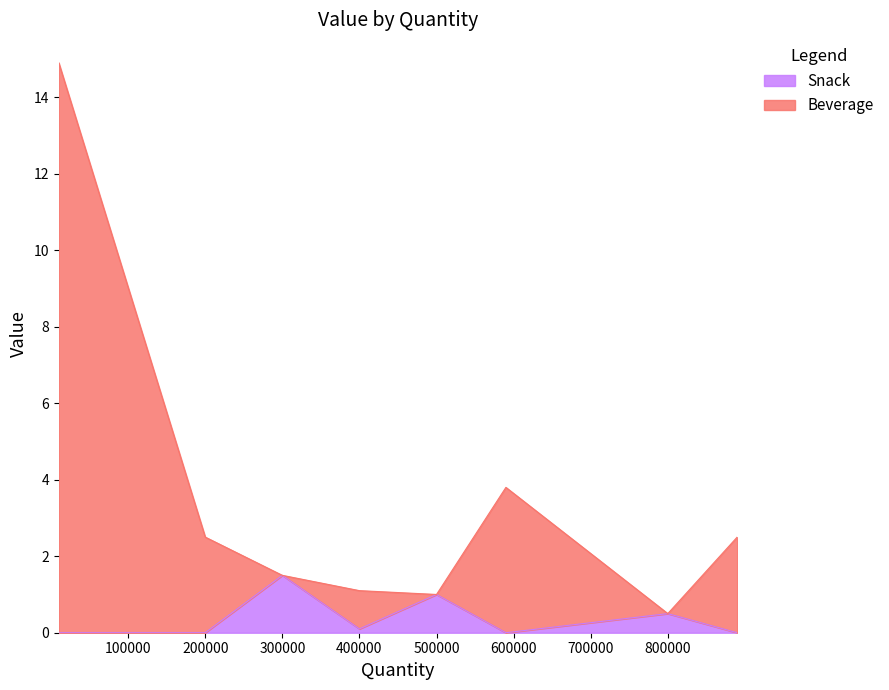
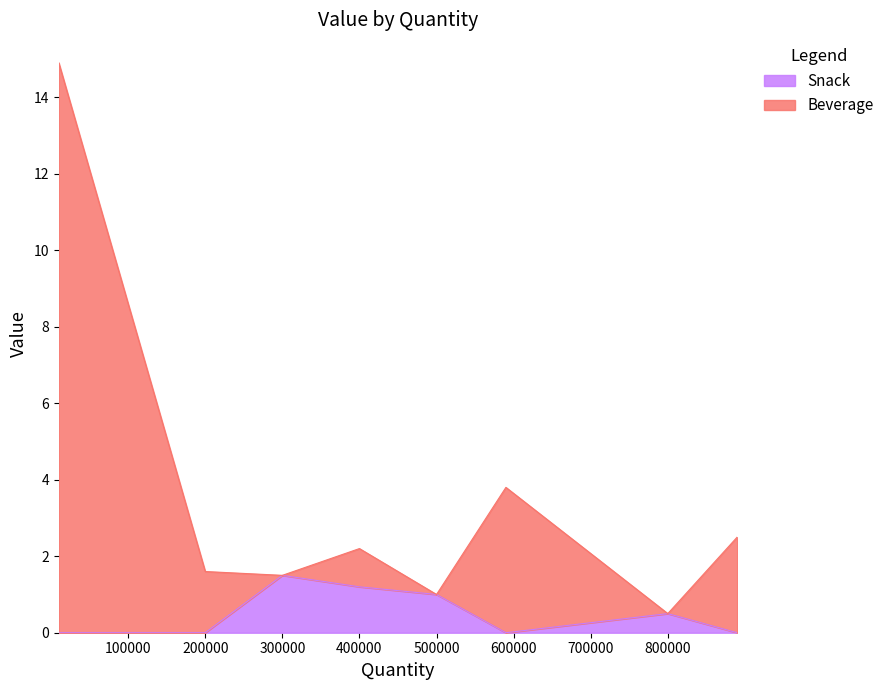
  {
    "Snack": {
      "200000": 0.0,
-     "400000": 0.1
+     "400000": 1.2
    },
    "Beverage": {
-     "200000": 2.5,
+     "200000": 1.6,
      "400000": 1.0
    }
  }
